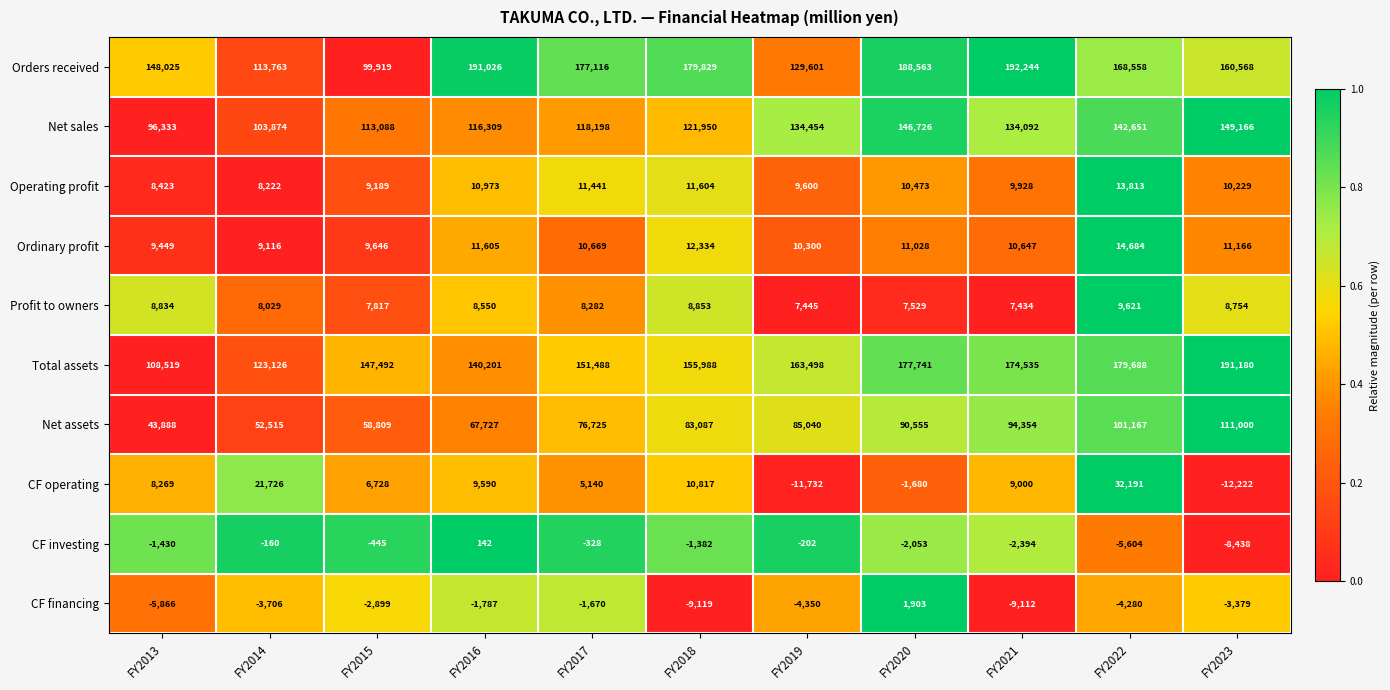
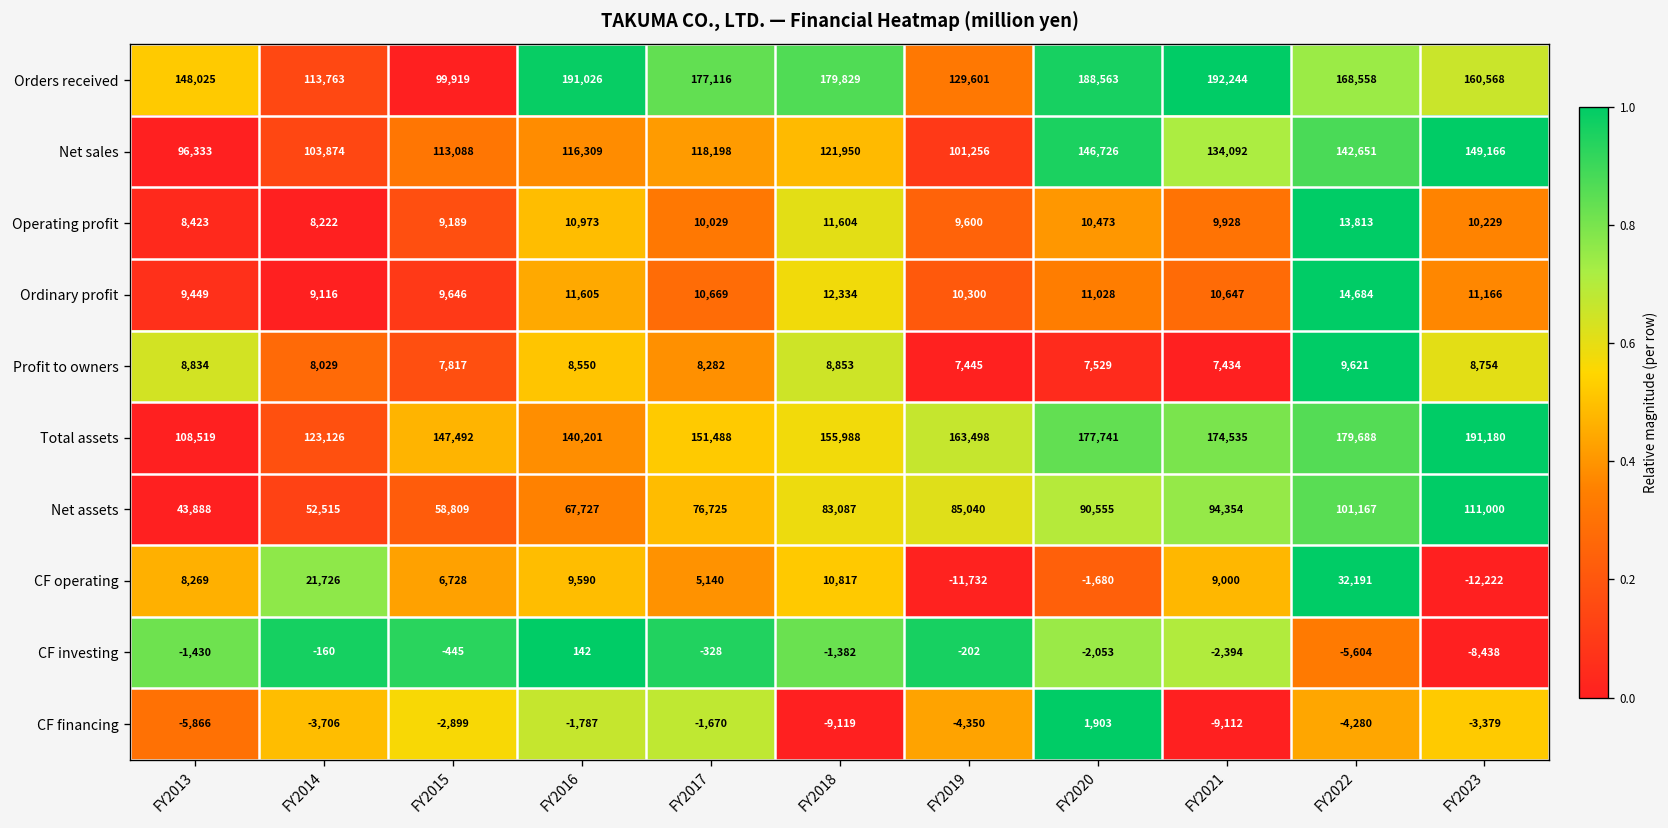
  {
    "Orders received": {
      "FY2013": "148,025",
      "FY2014": "113,763",
      "FY2015": "99,919",
      "FY2016": "191,026",
      "FY2017": "177,116",
      "FY2018": "179,829",
      "FY2019": "129,601",
      "FY2020": "188,563",
      "FY2021": "192,244",
      "FY2022": "168,558",
      "FY2023": "160,568"
    },
    "Net sales": {
      "FY2013": "96,333",
      "FY2014": "103,874",
      "FY2015": "113,088",
      "FY2016": "116,309",
      "FY2017": "118,198",
      "FY2018": "121,950",
-     "FY2019": "134,454",
+     "FY2019": "101,256",
      "FY2020": "146,726",
      "FY2021": "134,092",
      "FY2022": "142,651",
      "FY2023": "149,166"
    },
    "Operating profit": {
      "FY2013": "8,423",
      "FY2014": "8,222",
      "FY2015": "9,189",
      "FY2016": "10,973",
-     "FY2017": "11,441",
+     "FY2017": "10,029",
      "FY2018": "11,604",
      "FY2019": "9,600",
      "FY2020": "10,473",
      "FY2021": "9,928",
      "FY2022": "13,813",
      "FY2023": "10,229"
    },
    "Ordinary profit": {
      "FY2013": "9,449",
      "FY2014": "9,116",
      "FY2015": "9,646",
      "FY2016": "11,605",
      "FY2017": "10,669",
      "FY2018": "12,334",
      "FY2019": "10,300",
      "FY2020": "11,028",
      "FY2021": "10,647",
      "FY2022": "14,684",
      "FY2023": "11,166"
    },
    "Profit to owners": {
      "FY2013": "8,834",
      "FY2014": "8,029",
      "FY2015": "7,817",
      "FY2016": "8,550",
      "FY2017": "8,282",
      "FY2018": "8,853",
      "FY2019": "7,445",
      "FY2020": "7,529",
      "FY2021": "7,434",
      "FY2022": "9,621",
      "FY2023": "8,754"
    },
    "Total assets": {
      "FY2013": "108,519",
      "FY2014": "123,126",
      "FY2015": "147,492",
      "FY2016": "140,201",
      "FY2017": "151,488",
      "FY2018": "155,988",
      "FY2019": "163,498",
      "FY2020": "177,741",
      "FY2021": "174,535",
      "FY2022": "179,688",
      "FY2023": "191,180"
    },
    "Net assets": {
      "FY2013": "43,888",
      "FY2014": "52,515",
      "FY2015": "58,809",
      "FY2016": "67,727",
      "FY2017": "76,725",
      "FY2018": "83,087",
      "FY2019": "85,040",
      "FY2020": "90,555",
      "FY2021": "94,354",
      "FY2022": "101,167",
      "FY2023": "111,000"
    },
    "CF operating": {
      "FY2013": "8,269",
      "FY2014": "21,726",
      "FY2015": "6,728",
      "FY2016": "9,590",
      "FY2017": "5,140",
      "FY2018": "10,817",
      "FY2019": "-11,732",
      "FY2020": "-1,680",
      "FY2021": "9,000",
      "FY2022": "32,191",
      "FY2023": "-12,222"
    },
    "CF investing": {
      "FY2013": "-1,430",
      "FY2014": "-160",
      "FY2015": "-445",
      "FY2016": "142",
      "FY2017": "-328",
      "FY2018": "-1,382",
      "FY2019": "-202",
      "FY2020": "-2,053",
      "FY2021": "-2,394",
      "FY2022": "-5,604",
      "FY2023": "-8,438"
    },
    "CF financing": {
      "FY2013": "-5,866",
      "FY2014": "-3,706",
      "FY2015": "-2,899",
      "FY2016": "-1,787",
      "FY2017": "-1,670",
      "FY2018": "-9,119",
      "FY2019": "-4,350",
      "FY2020": "1,903",
      "FY2021": "-9,112",
      "FY2022": "-4,280",
      "FY2023": "-3,379"
    }
  }
